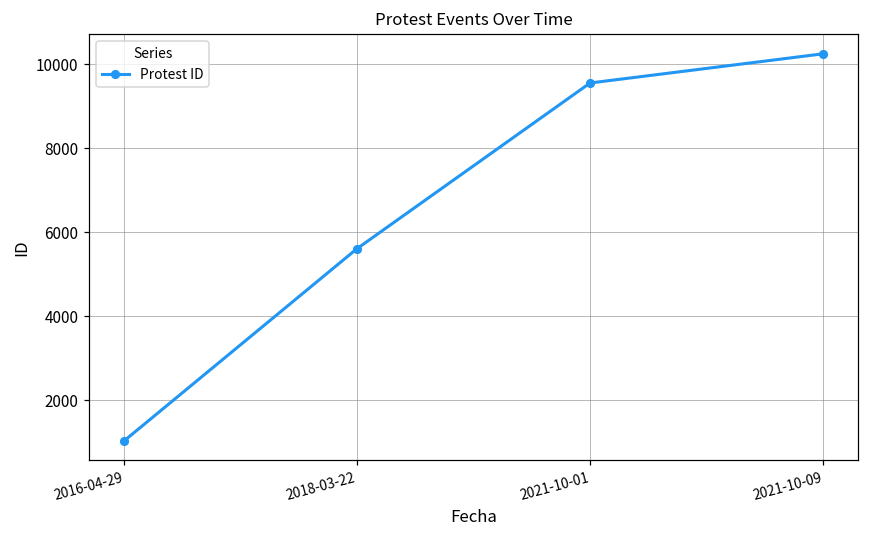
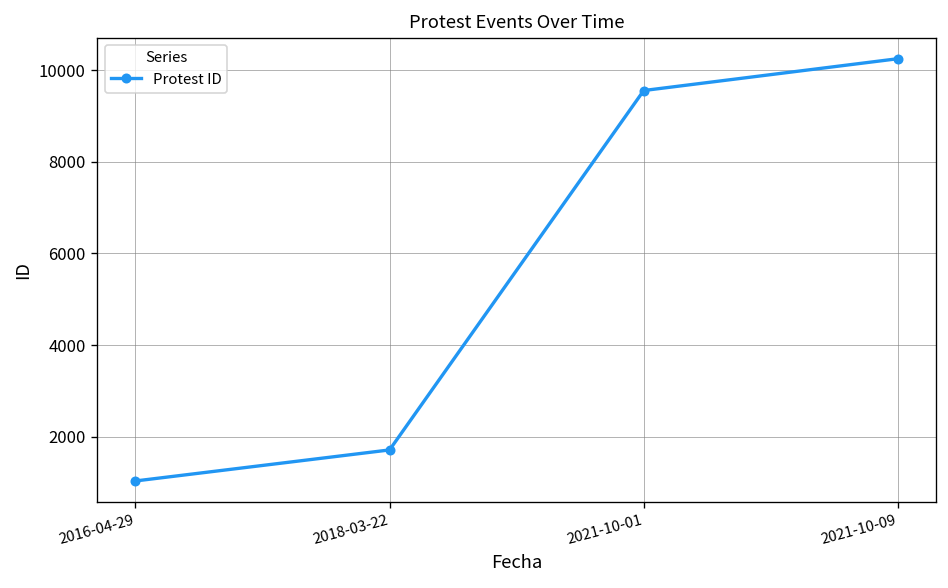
  {
    "2016-04-29": 1000,
-   "2018-03-22": 5600,
+   "2018-03-22": 1700,
    "2021-10-01": 9600,
    "2021-10-09": 10200
  }
